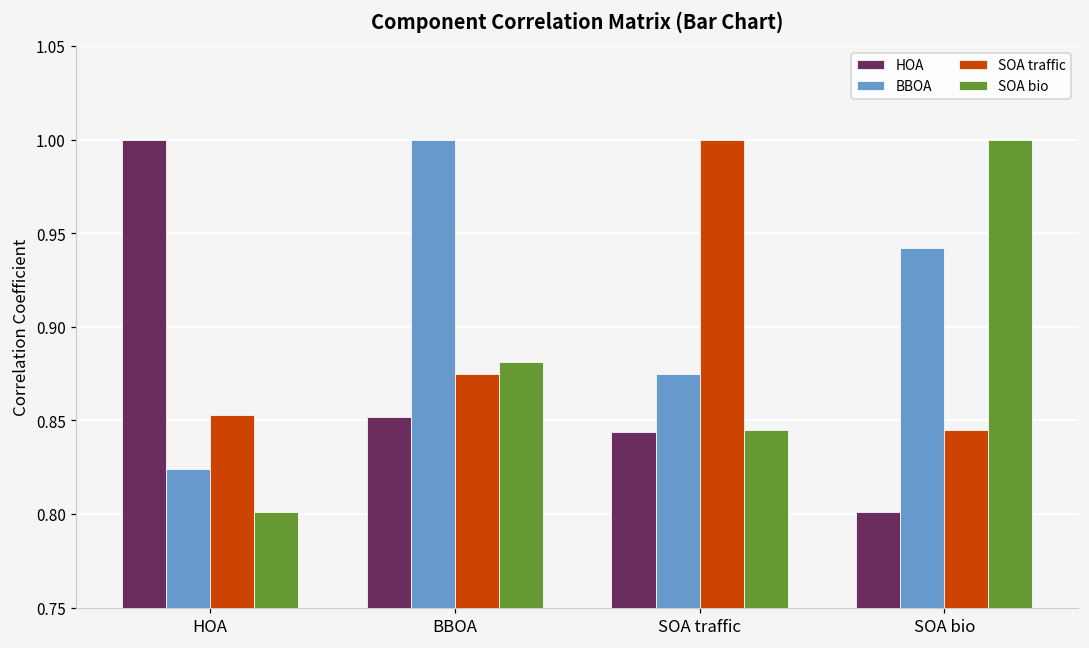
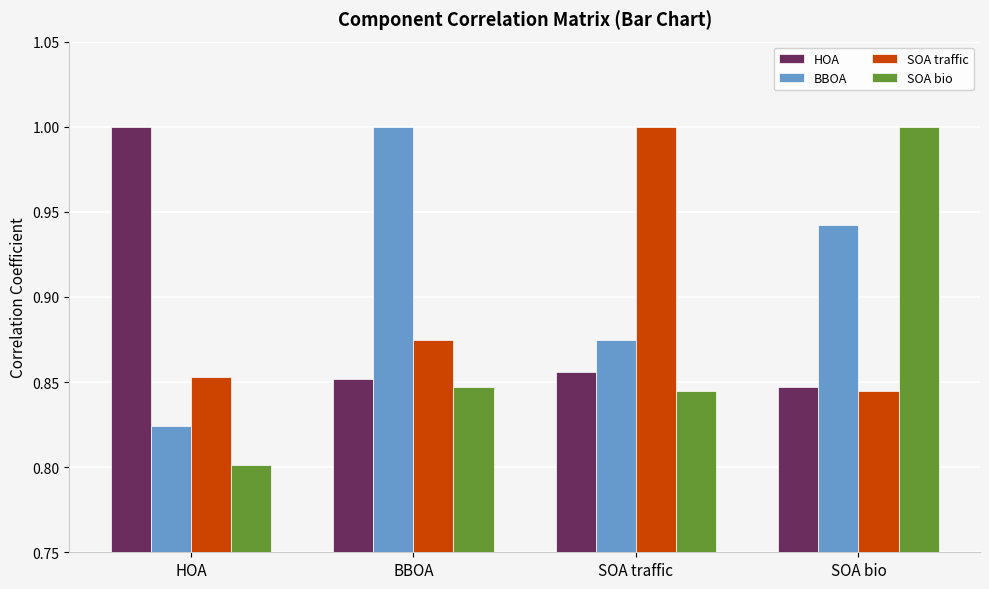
  {
    "HOA": {
      "HOA": 1.000,
      "BBOA": 0.852,
-     "SOA traffic": 0.844,
-     "SOA bio": 0.801
+     "SOA traffic": 0.856,
+     "SOA bio": 0.847
    },
    "BBOA": {
      "HOA": 0.824,
      "BBOA": 1.000,
      "SOA traffic": 0.875,
      "SOA bio": 0.942
    },
    "SOA traffic": {
      "HOA": 0.853,
      "BBOA": 0.875,
      "SOA traffic": 1.000,
      "SOA bio": 0.845
    },
    "SOA bio": {
      "HOA": 0.801,
-     "BBOA": 0.881,
+     "BBOA": 0.847,
      "SOA traffic": 0.845,
      "SOA bio": 1.000
    }
  }
